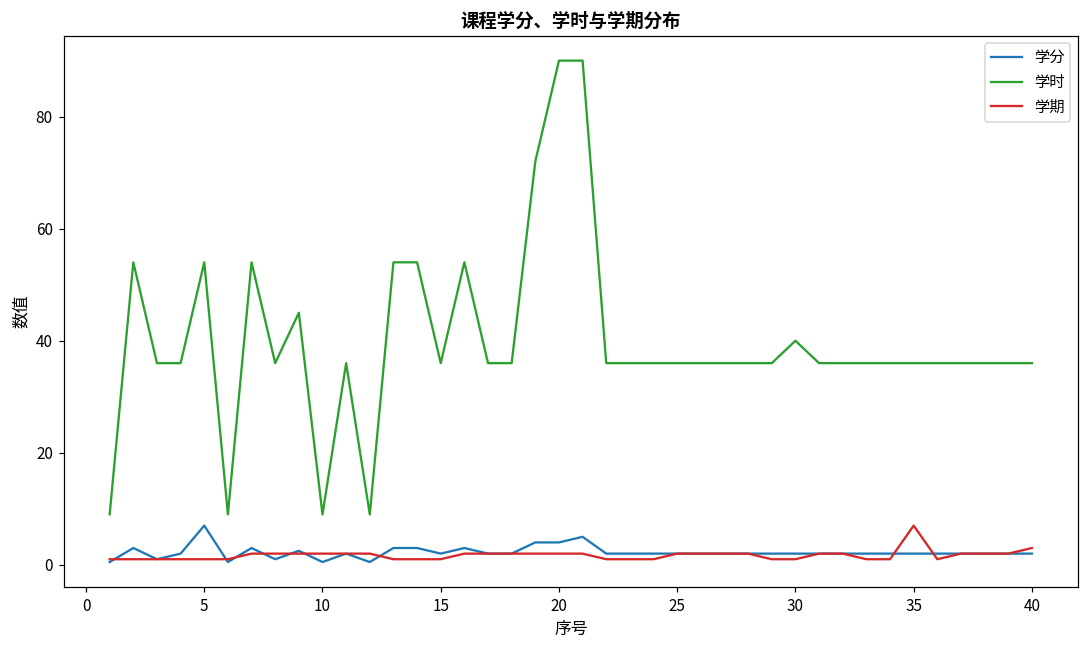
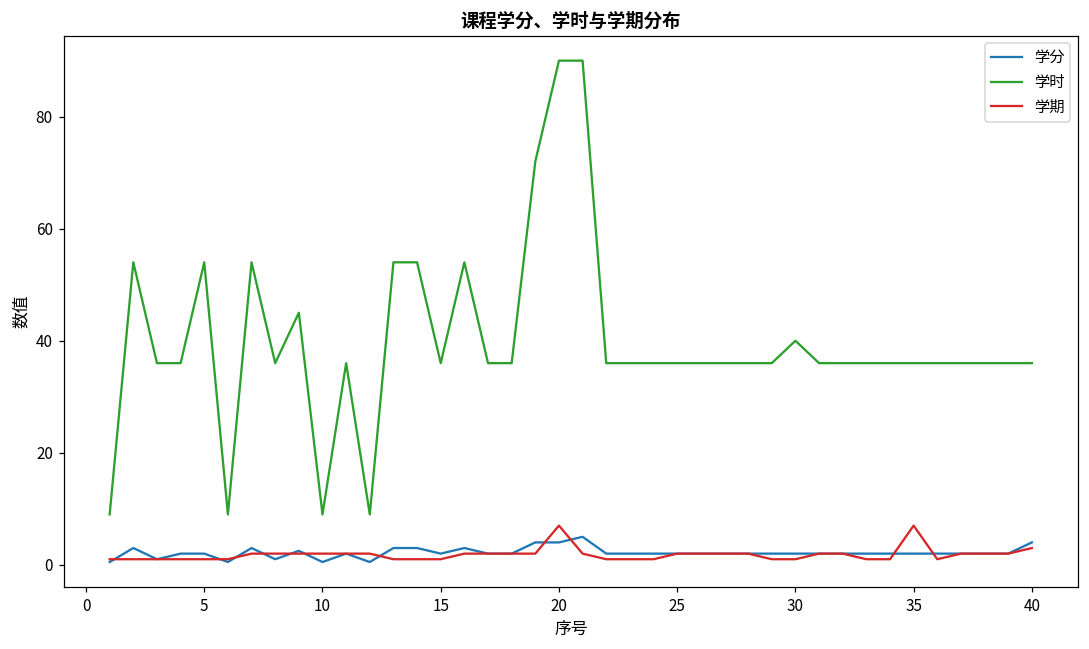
  {
    "学分": {
-     "5": 7,
+     "5": 2,
      "10": 1,
      "15": 2,
      "20": 4,
      "30": 2,
      "35": 2,
-     "40": 2
+     "40": 4
    },
    "学时": {
      "5": 54,
      "10": 9,
      "15": 36,
      "20": 90,
      "25": 36,
      "30": 40,
      "35": 36,
      "40": 36
    },
    "学期": {
      "5": 1,
      "10": 2,
      "15": 1,
-     "20": 2,
+     "20": 7,
      "30": 1,
      "35": 7,
      "40": 3
    }
  }
